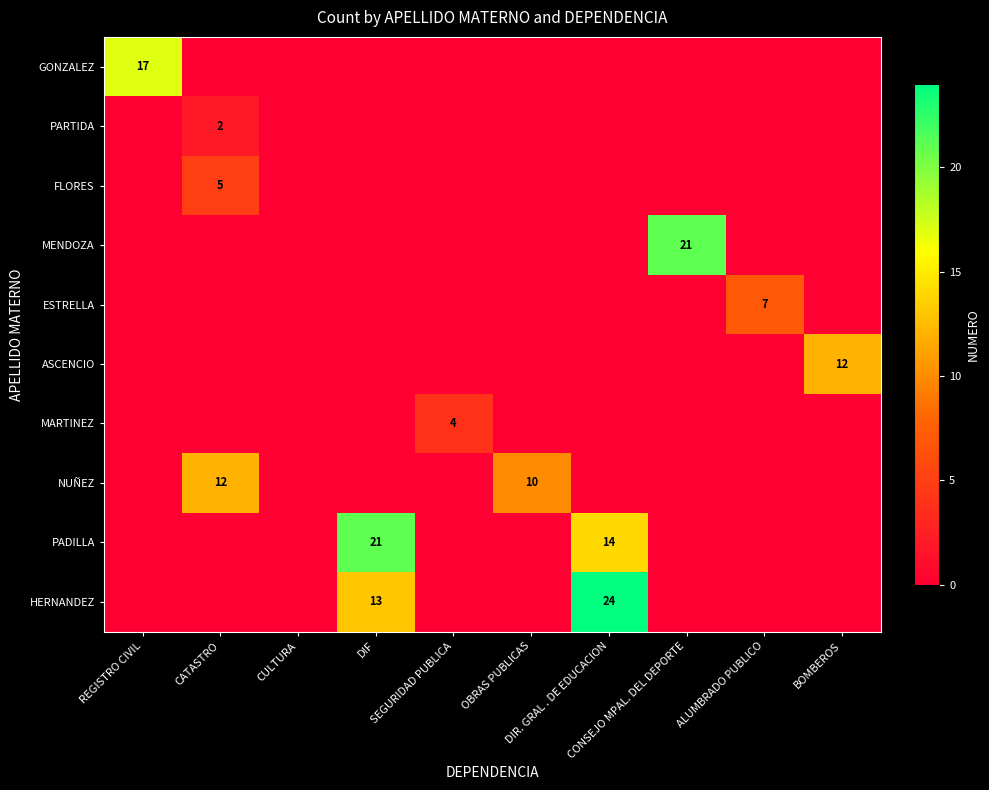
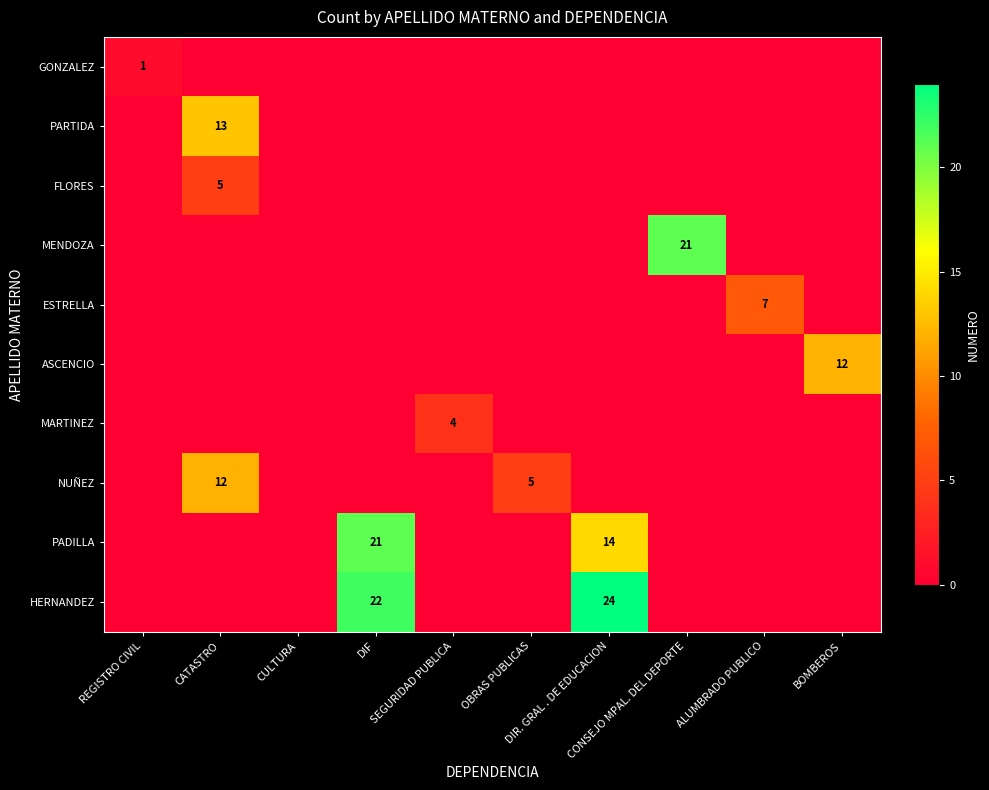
  {
    "GONZALEZ": {
-     "REGISTRO CIVIL": 17
+     "REGISTRO CIVIL": 1
    },
    "PARTIDA": {
-     "CATASTRO": 2
+     "CATASTRO": 13
    },
    "FLORES": {
      "CATASTRO": 5
    },
    "MENDOZA": {
      "CONSEJO MPAL. DEL DEPORTE": 21
    },
    "ESTRELLA": {
      "ALUMBRADO PUBLICO": 7
    },
    "ASCENCIO": {
      "BOMBEROS": 12
    },
    "MARTINEZ": {
      "SEGURIDAD PUBLICA": 4
    },
    "NUÑEZ": {
      "CATASTRO": 12,
-     "OBRAS PUBLICAS": 10
+     "OBRAS PUBLICAS": 5
    },
    "PADILLA": {
      "DIF": 21,
      "DIR. GRAL . DE EDUCACION": 14
    },
    "HERNANDEZ": {
-     "DIF": 13,
+     "DIF": 22,
      "DIR. GRAL . DE EDUCACION": 24
    }
  }
